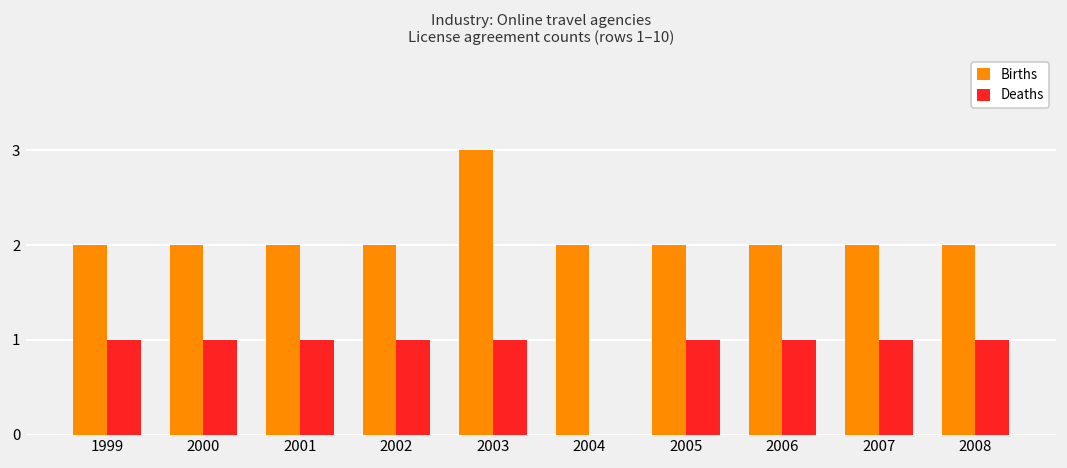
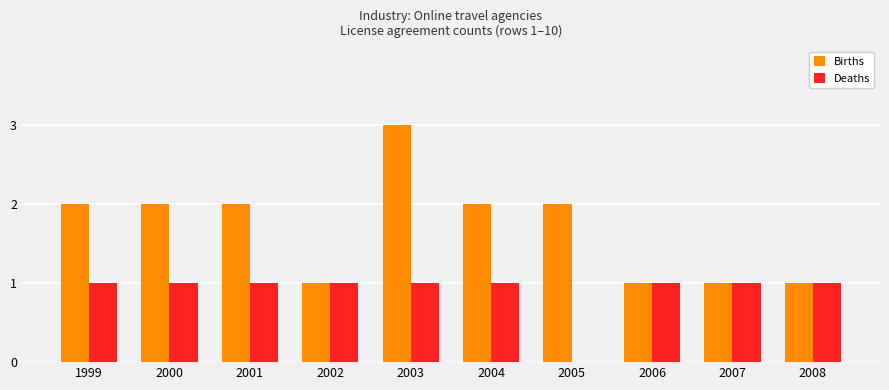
  {
    "Births": {
      "1999": 2,
      "2000": 2,
      "2001": 2,
-     "2002": 2,
+     "2002": 1,
      "2003": 3,
      "2004": 2,
      "2005": 2,
-     "2006": 2,
-     "2007": 2,
-     "2008": 2
+     "2006": 1,
+     "2007": 1,
+     "2008": 1
    },
    "Deaths": {
      "1999": 1,
      "2000": 1,
      "2001": 1,
      "2002": 1,
      "2003": 1,
-     "2004": 0,
-     "2005": 1,
+     "2004": 1,
+     "2005": 0,
      "2006": 1,
      "2007": 1,
      "2008": 1
    }
  }
